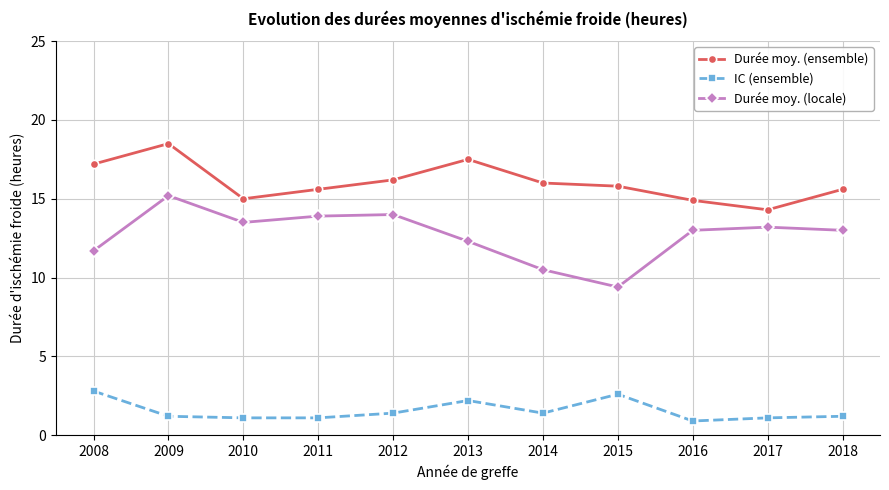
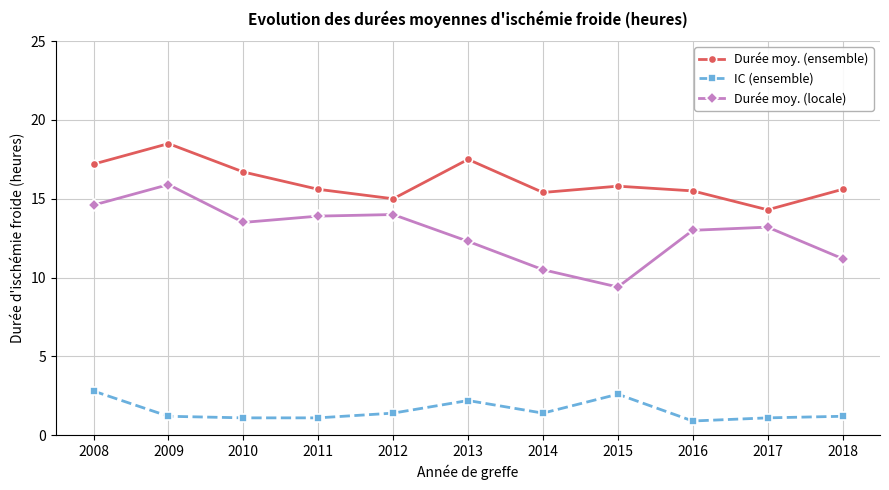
  {
    "Durée moy. (ensemble)": {
      "2008": 17.2,
      "2009": 18.5,
-     "2010": 15.0,
+     "2010": 16.7,
      "2011": 15.6,
-     "2012": 16.2,
+     "2012": 15.0,
      "2013": 17.5,
-     "2014": 16.0,
+     "2014": 15.4,
      "2015": 15.8,
-     "2016": 14.9,
+     "2016": 15.5,
      "2017": 14.3,
      "2018": 15.6
    },
    "IC (ensemble)": {
      "2008": 2.8,
      "2009": 1.2,
      "2010": 1.1,
      "2011": 1.1,
      "2012": 1.4,
      "2013": 2.2,
      "2014": 1.4,
      "2015": 2.6,
      "2016": 0.9,
      "2017": 1.1,
      "2018": 1.2
    },
    "Durée moy. (locale)": {
-     "2008": 11.7,
-     "2009": 15.2,
+     "2008": 14.6,
+     "2009": 15.9,
      "2010": 13.5,
      "2011": 13.9,
      "2012": 14.0,
      "2013": 12.3,
      "2014": 10.5,
      "2015": 9.4,
      "2016": 13.0,
      "2017": 13.2,
-     "2018": 13.0
+     "2018": 11.2
    }
  }
